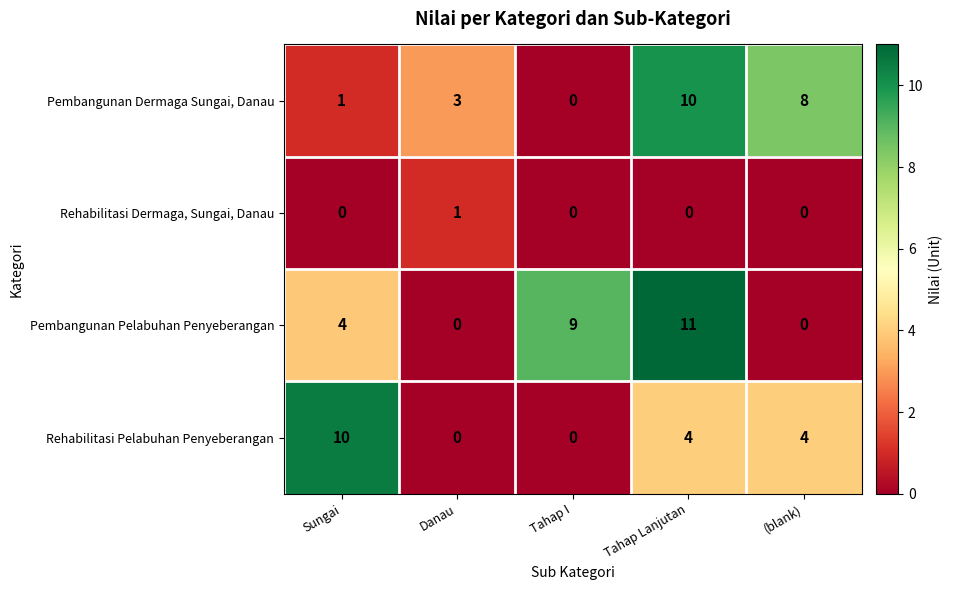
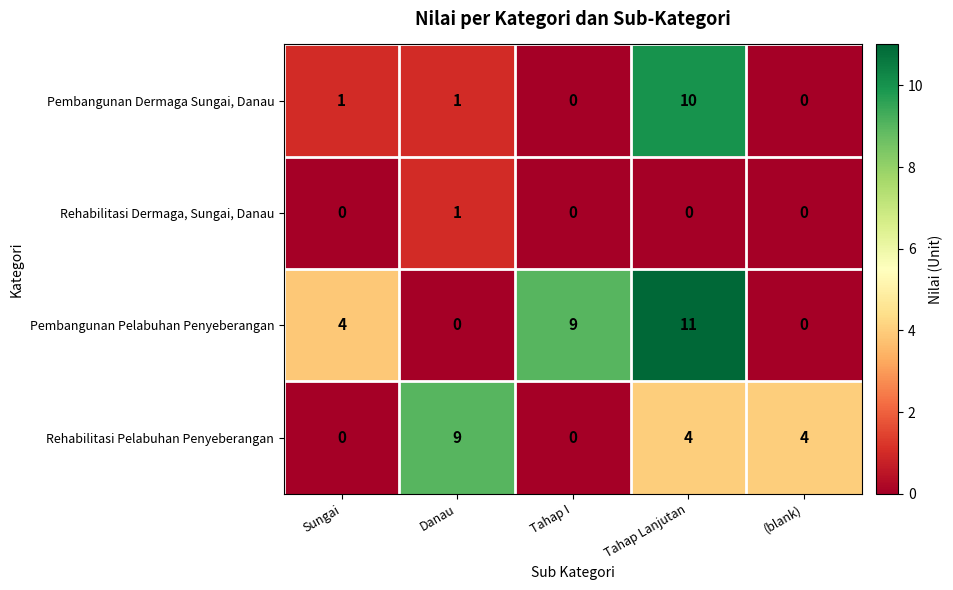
  {
    "Pembangunan Dermaga Sungai, Danau": {
      "Sungai": 1,
-     "Danau": 3,
+     "Danau": 1,
      "Tahap I": 0,
      "Tahap Lanjutan": 10,
-     "(blank)": 8
+     "(blank)": 0
    },
    "Rehabilitasi Dermaga, Sungai, Danau": {
      "Sungai": 0,
      "Danau": 1,
      "Tahap I": 0,
      "Tahap Lanjutan": 0,
      "(blank)": 0
    },
    "Pembangunan Pelabuhan Penyeberangan": {
      "Sungai": 4,
      "Danau": 0,
      "Tahap I": 9,
      "Tahap Lanjutan": 11,
      "(blank)": 0
    },
    "Rehabilitasi Pelabuhan Penyeberangan": {
-     "Sungai": 10,
-     "Danau": 0,
+     "Sungai": 0,
+     "Danau": 9,
      "Tahap I": 0,
      "Tahap Lanjutan": 4,
      "(blank)": 4
    }
  }
